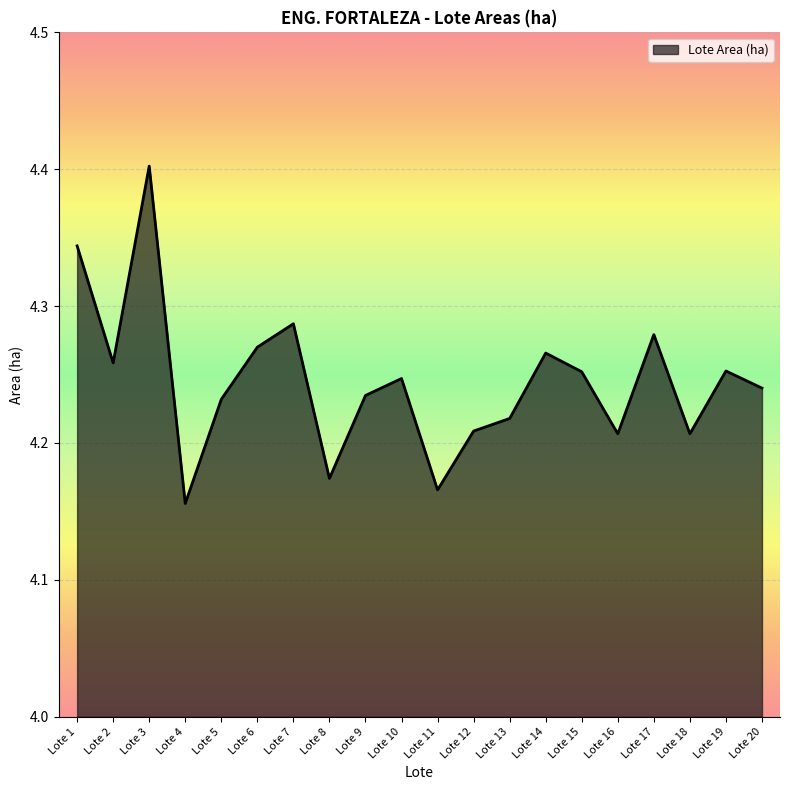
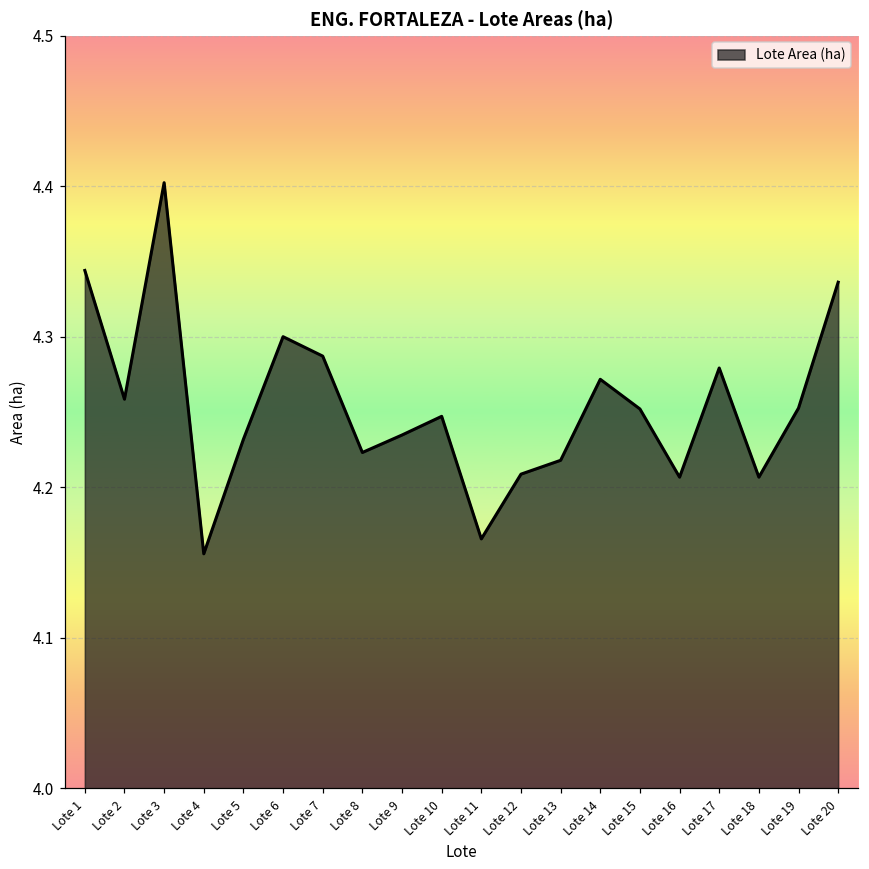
  {
    "Lote 1": 4.344,
    "Lote 2": 4.259,
    "Lote 3": 4.402,
    "Lote 4": 4.156,
    "Lote 5": 4.232,
-   "Lote 6": 4.27,
+   "Lote 6": 4.30,
    "Lote 7": 4.287,
-   "Lote 8": 4.174,
+   "Lote 8": 4.223,
    "Lote 9": 4.235,
    "Lote 10": 4.247,
    "Lote 11": 4.166,
    "Lote 12": 4.209,
    "Lote 13": 4.218,
-   "Lote 14": 4.266,
+   "Lote 14": 4.272,
    "Lote 15": 4.252,
    "Lote 16": 4.207,
    "Lote 17": 4.279,
    "Lote 18": 4.207,
    "Lote 19": 4.253,
-   "Lote 20": 4.240
+   "Lote 20": 4.336
  }
